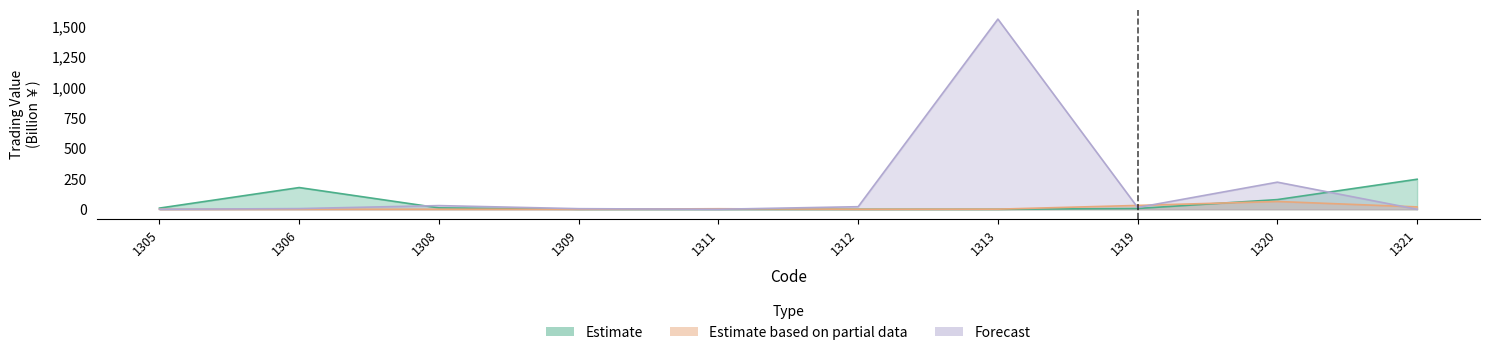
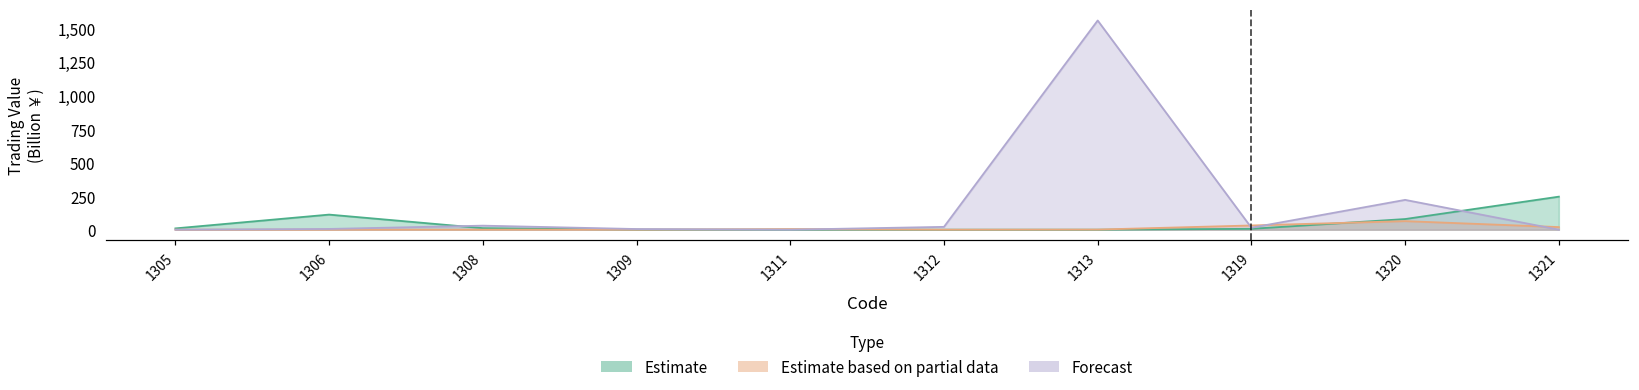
  {
    "Estimate": {
-     "1306": 180,
+     "1306": 110,
      "1321": 250
    }
  }
